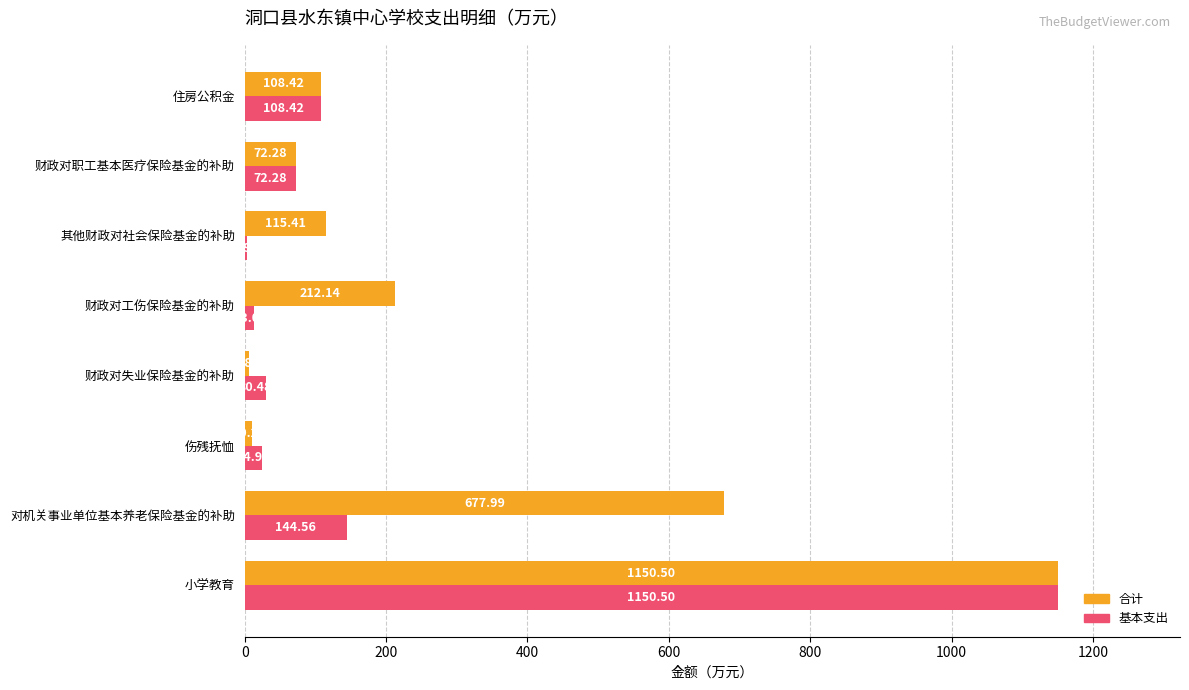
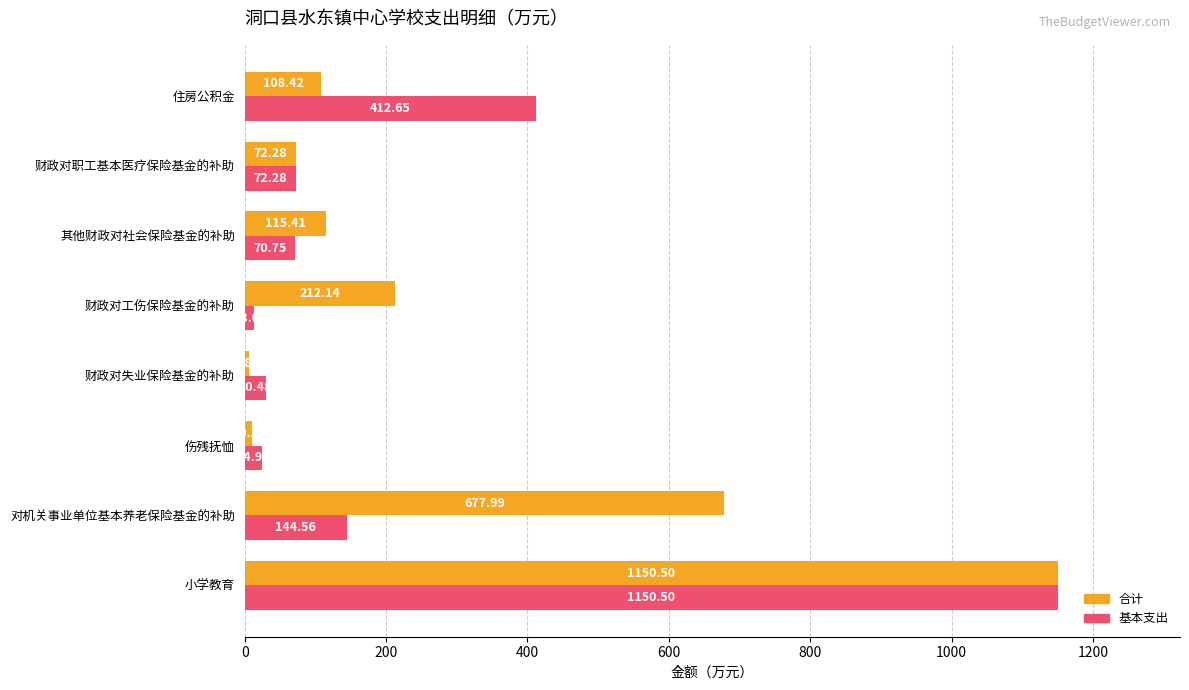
  {
    "合计": {
      "住房公积金": 108.42,
      "财政对职工基本医疗保险基金的补助": 72.28,
      "其他财政对社会保险基金的补助": 115.41,
      "财政对工伤保险基金的补助": 212.14,
      "对机关事业单位基本养老保险基金的补助": 677.99,
      "小学教育": 1150.50
    },
    "基本支出": {
-     "住房公积金": 108.42,
+     "住房公积金": 412.65,
      "财政对职工基本医疗保险基金的补助": 72.28,
-     "其他财政对社会保险基金的补助": 0,
+     "其他财政对社会保险基金的补助": 70,
      "财政对失业保险基金的补助": 30.48,
      "对机关事业单位基本养老保险基金的补助": 144.56,
      "小学教育": 1150.50
    }
  }
